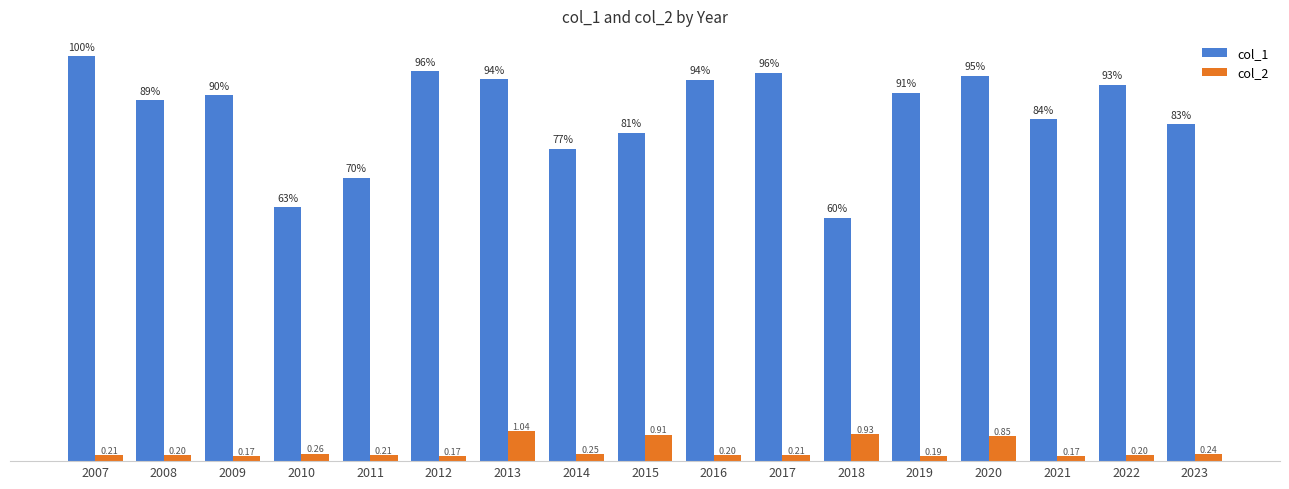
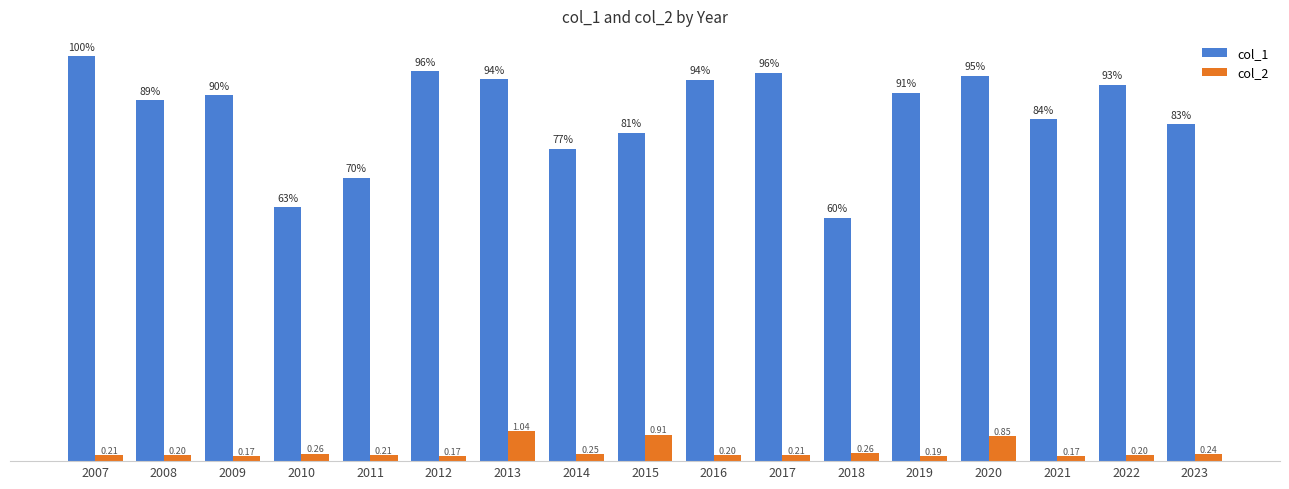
  {
    "col_2": {
      "2007": 0.21,
      "2008": 0.20,
      "2009": 0.17,
      "2010": 0.26,
      "2011": 0.21,
      "2012": 0.17,
      "2013": 1.04,
      "2014": 0.25,
      "2015": 0.91,
      "2016": 0.20,
      "2017": 0.21,
-     "2018": 0.93,
+     "2018": 0.26,
      "2019": 0.19,
      "2020": 0.85,
      "2021": 0.17,
      "2022": 0.20,
      "2023": 0.24
    }
  }
